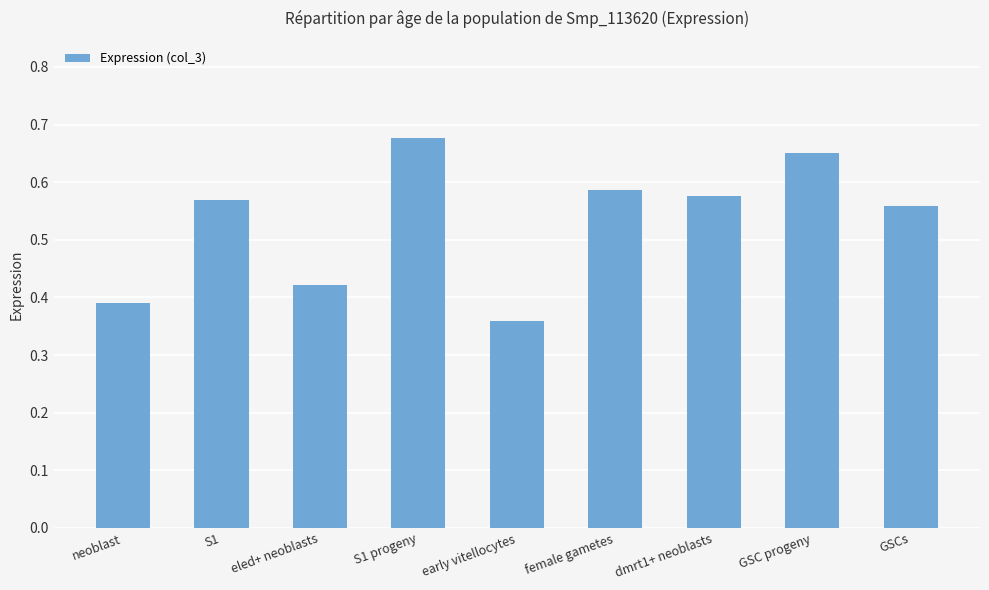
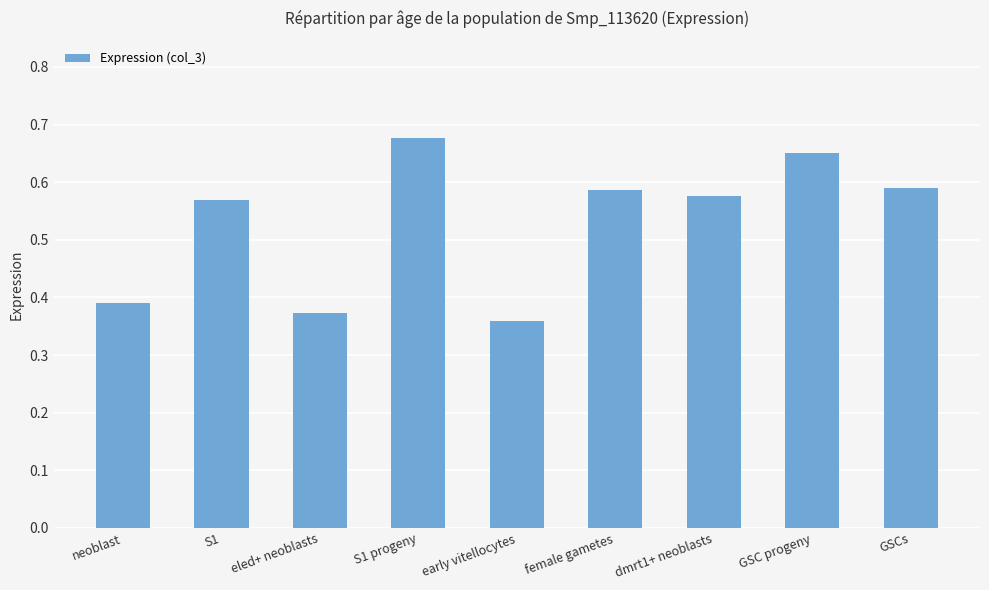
  {
    "neoblast": 0.39,
    "S1": 0.57,
-   "eled+ neoblasts": 0.42,
+   "eled+ neoblasts": 0.37,
    "S1 progeny": 0.68,
    "early vitellocytes": 0.36,
    "female gametes": 0.59,
    "dmrt1+ neoblasts": 0.58,
    "GSC progeny": 0.65,
-   "GSCs": 0.56
+   "GSCs": 0.59
  }
